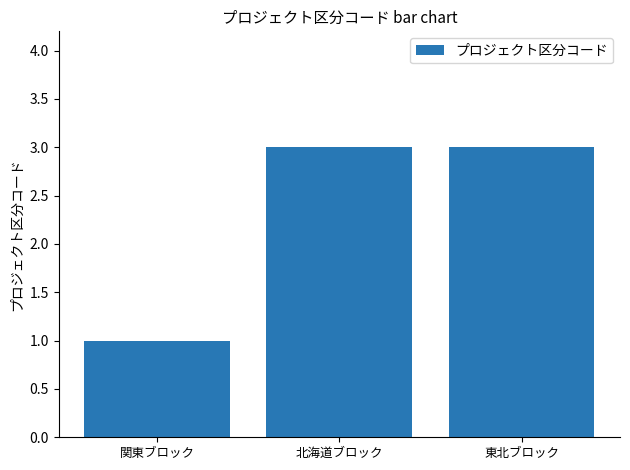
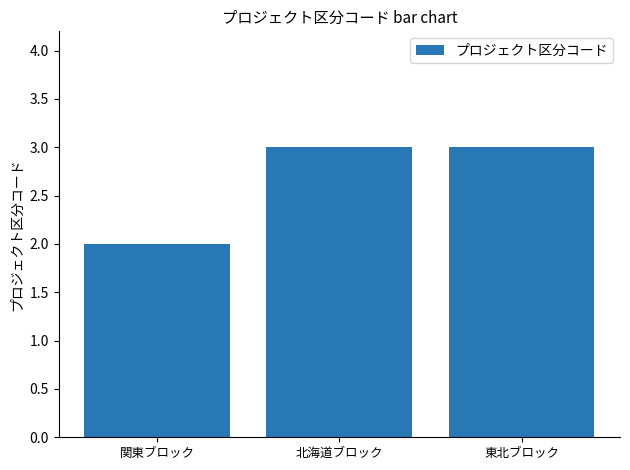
  {
-   "関東ブロック": 1,
+   "関東ブロック": 2,
    "北海道ブロック": 3,
    "東北ブロック": 3
  }
